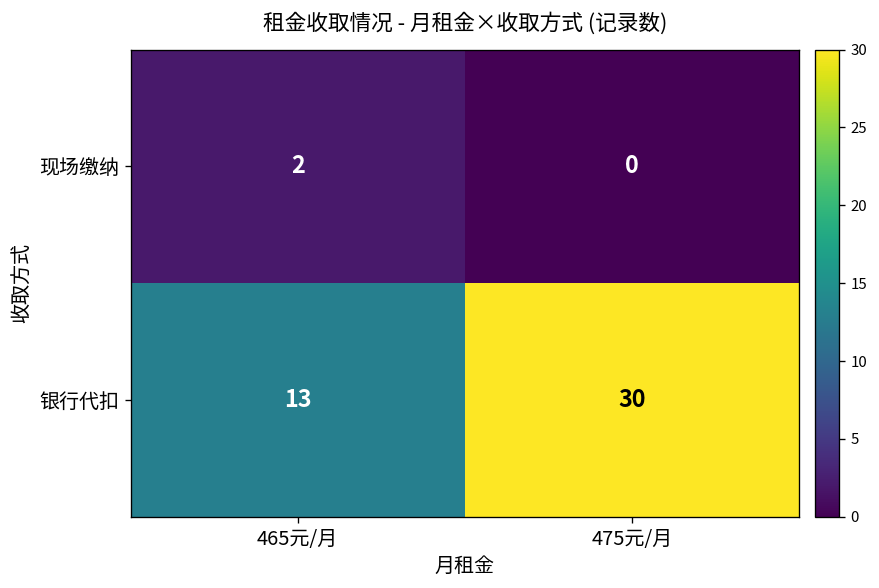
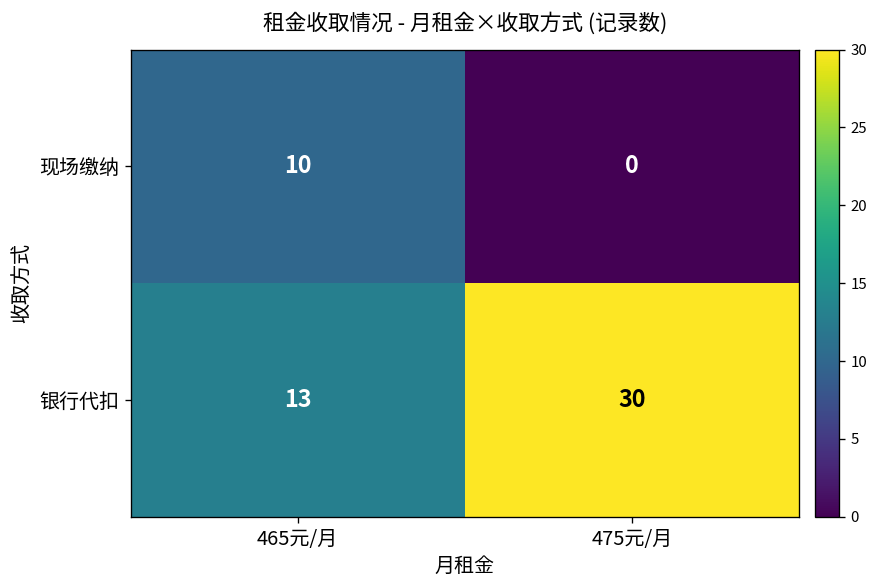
  {
    "现场缴纳": {
-     "465元/月": 2,
+     "465元/月": 10,
      "475元/月": 0
    },
    "银行代扣": {
      "465元/月": 13,
      "475元/月": 30
    }
  }
